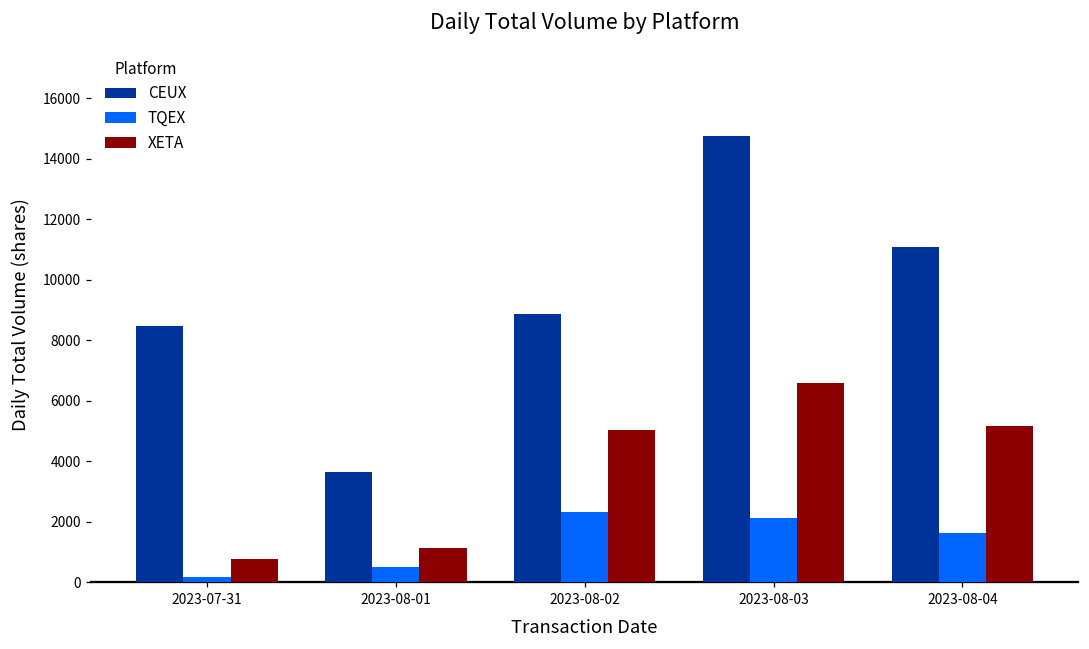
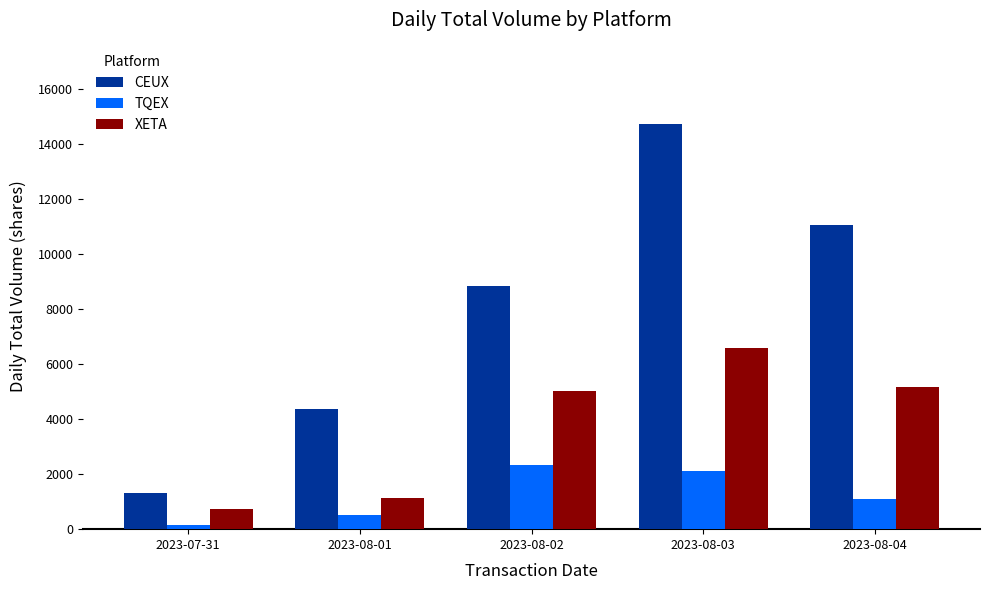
  {
    "CEUX": {
-     "2023-07-31": 8500,
-     "2023-08-01": 3600,
+     "2023-07-31": 1300,
+     "2023-08-01": 4400,
      "2023-08-02": 8900,
      "2023-08-03": 14700,
      "2023-08-04": 11100
    },
    "TQEX": {
      "2023-07-31": 200,
      "2023-08-01": 500,
      "2023-08-02": 2300,
      "2023-08-03": 2100,
-     "2023-08-04": 1600
+     "2023-08-04": 1100
    },
    "XETA": {
      "2023-07-31": 700,
      "2023-08-01": 1100,
      "2023-08-02": 5000,
      "2023-08-03": 6600,
      "2023-08-04": 5200
    }
  }
